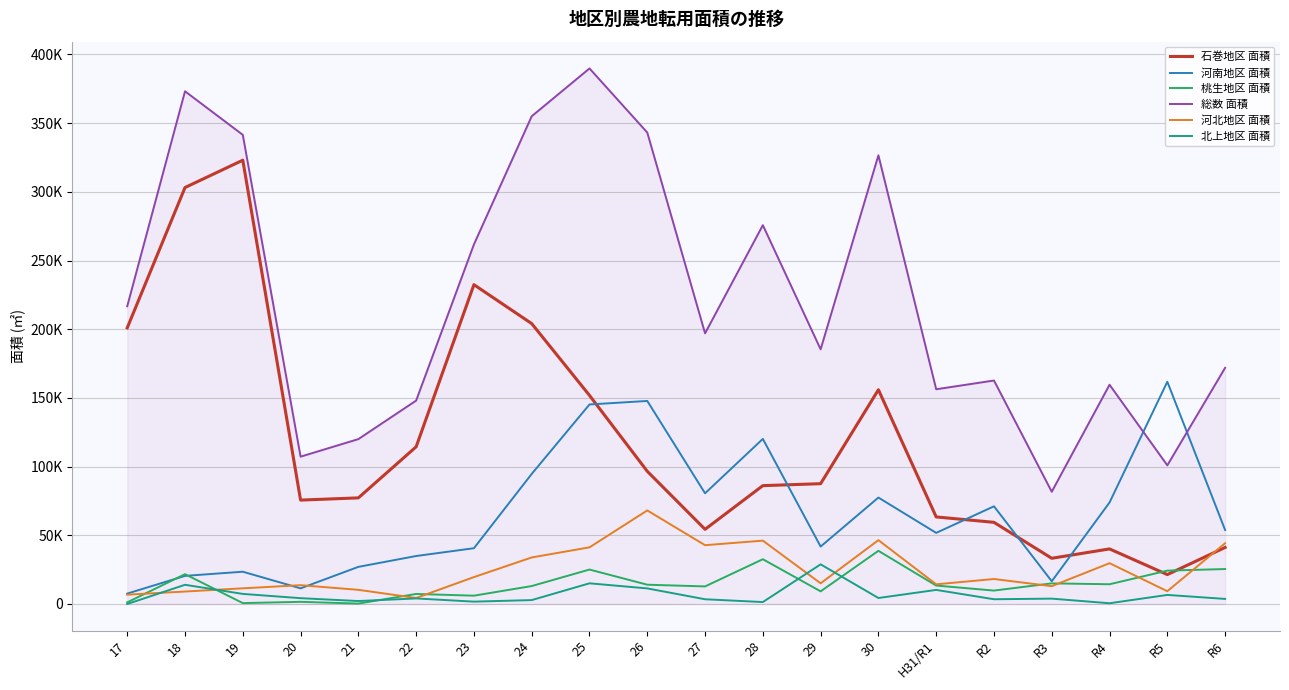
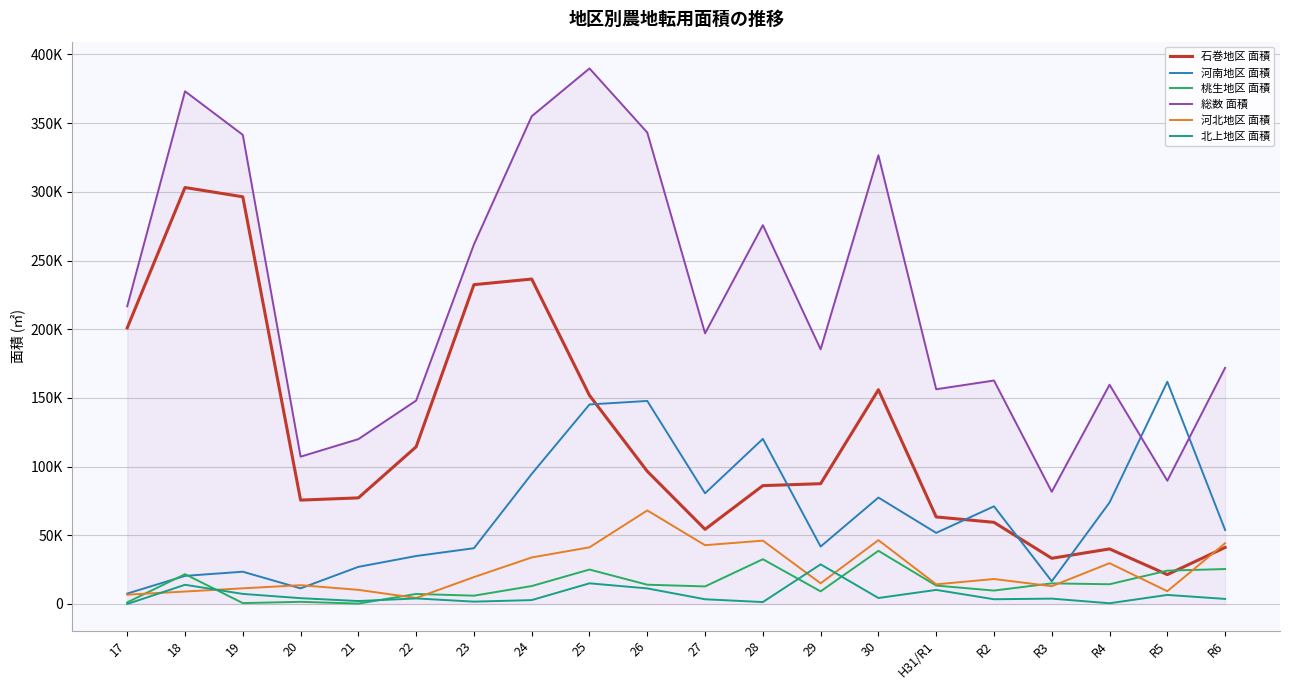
  {
    "石巻地区 面積": {
      "17": 201000,
      "18": 303000,
-     "19": 323000,
+     "19": 296000,
      "20": 76000,
      "21": 77000,
      "22": 114000,
      "23": 232000,
-     "24": 204000,
+     "24": 237000,
      "25": 152000,
      "26": 97000,
      "27": 54000,
      "28": 86000,
      "29": 88000,
      "30": 156000,
      "H31/R1": 63000,
      "R2": 59000,
      "R3": 33000,
      "R4": 40000,
      "R5": 21000,
      "R6": 41000
    },
    "河南地区 面積": {
      "19": 23000,
      "20": 11000,
      "21": 27000,
      "22": 35000,
      "23": 41000,
      "24": 95000,
      "25": 145000,
      "26": 148000,
      "27": 81000,
      "28": 120000,
      "29": 42000,
      "30": 77000,
      "H31/R1": 52000,
      "R2": 71000,
      "R4": 74000,
      "R5": 162000,
      "R6": 54000
    },
    "総数 面積": {
      "17": 217000,
      "18": 373000,
      "19": 341000,
      "20": 107000,
      "21": 120000,
      "22": 148000,
      "23": 262000,
      "24": 355000,
      "25": 390000,
      "26": 343000,
      "27": 197000,
      "28": 276000,
      "29": 185000,
      "30": 327000,
      "H31/R1": 156000,
      "R2": 163000,
      "R3": 82000,
      "R4": 160000,
-     "R5": 101000,
+     "R5": 90000,
      "R6": 172000
    },
    "河北地区 面積": {
      "18": 9000,
      "19": 11000,
      "20": 14000,
      "21": 10000,
      "23": 20000,
      "24": 34000,
      "25": 41000,
      "26": 68000,
      "27": 43000,
      "28": 46000,
      "29": 15000,
      "30": 46000,
      "R2": 18000,
      "R3": 13000,
      "R4": 30000,
      "R5": 9000,
      "R6": 44000
    }
  }
